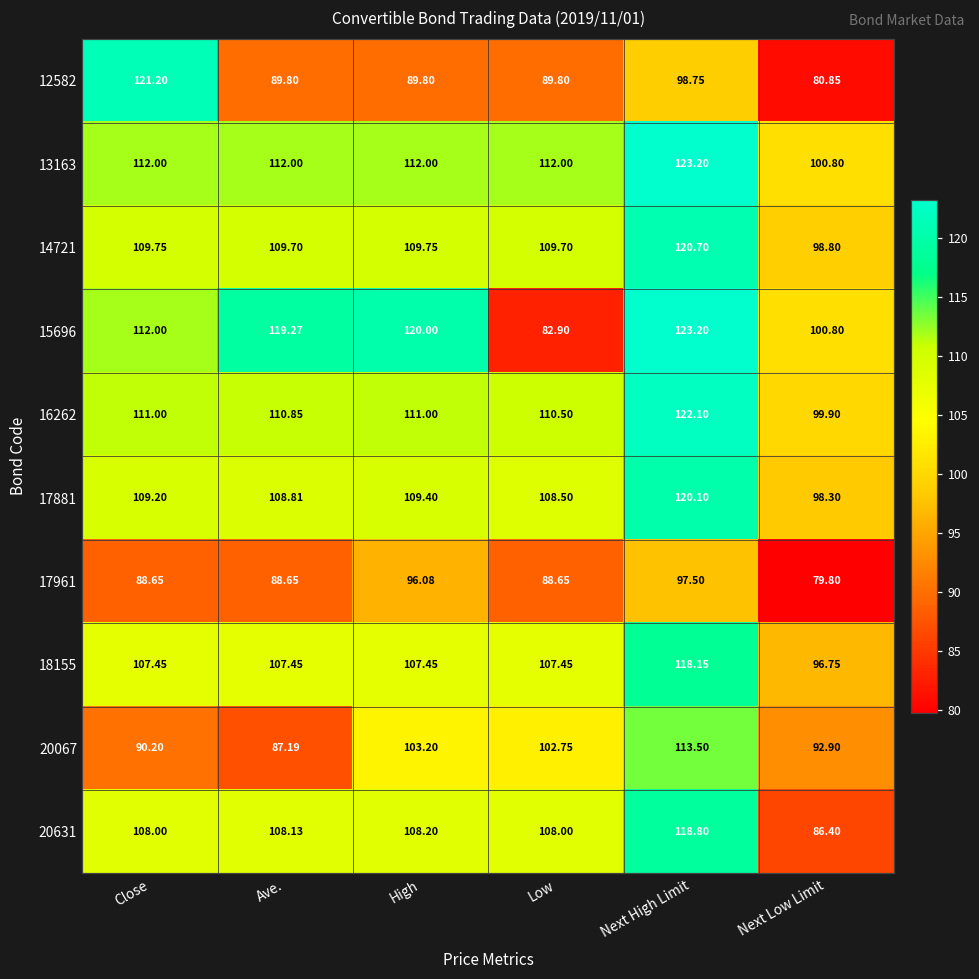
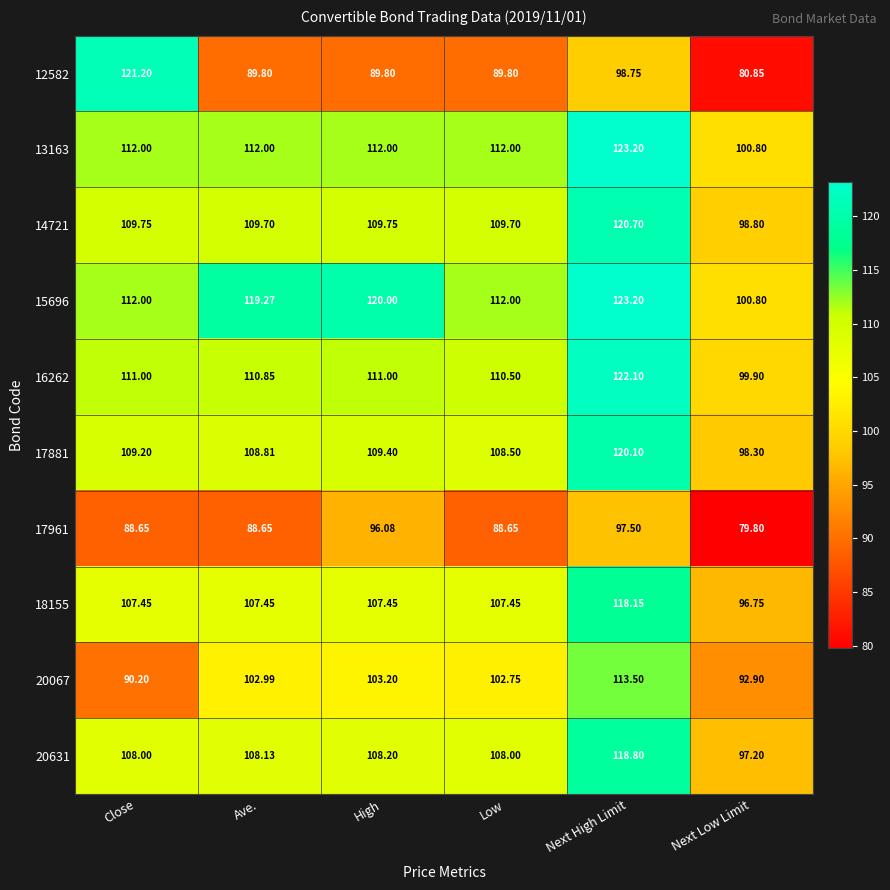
  {
    "12582": {
      "Close": 121.20,
      "Ave.": 89.80,
      "High": 89.80,
      "Low": 89.80,
      "Next High Limit": 98.75,
      "Next Low Limit": 80.85
    },
    "13163": {
      "Close": 112.00,
      "Ave.": 112.00,
      "High": 112.00,
      "Low": 112.00,
      "Next High Limit": 123.20,
      "Next Low Limit": 100.80
    },
    "14721": {
      "Close": 109.75,
      "Ave.": 109.70,
      "High": 109.75,
      "Low": 109.70,
      "Next High Limit": 120.70,
      "Next Low Limit": 98.80
    },
    "15696": {
      "Close": 112.00,
      "Ave.": 119.27,
      "High": 120.00,
-     "Low": 82.90,
+     "Low": 112.00,
      "Next High Limit": 123.20,
      "Next Low Limit": 100.80
    },
    "16262": {
      "Close": 111.00,
      "Ave.": 110.85,
      "High": 111.00,
      "Low": 110.50,
      "Next High Limit": 122.10,
      "Next Low Limit": 99.90
    },
    "17881": {
      "Close": 109.20,
      "Ave.": 108.81,
      "High": 109.40,
      "Low": 108.50,
      "Next High Limit": 120.10,
      "Next Low Limit": 98.30
    },
    "17961": {
      "Close": 88.65,
      "Ave.": 88.65,
      "High": 96.08,
      "Low": 88.65,
      "Next High Limit": 97.50,
      "Next Low Limit": 79.80
    },
    "18155": {
      "Close": 107.45,
      "Ave.": 107.45,
      "High": 107.45,
      "Low": 107.45,
      "Next High Limit": 118.15,
      "Next Low Limit": 96.75
    },
    "20067": {
      "Close": 90.20,
-     "Ave.": 87.19,
+     "Ave.": 102.99,
      "High": 103.20,
      "Low": 102.75,
      "Next High Limit": 113.50,
      "Next Low Limit": 92.90
    },
    "20631": {
      "Close": 108.00,
      "Ave.": 108.13,
      "High": 108.20,
      "Low": 108.00,
      "Next High Limit": 118.80,
-     "Next Low Limit": 86.40
+     "Next Low Limit": 97.20
    }
  }
